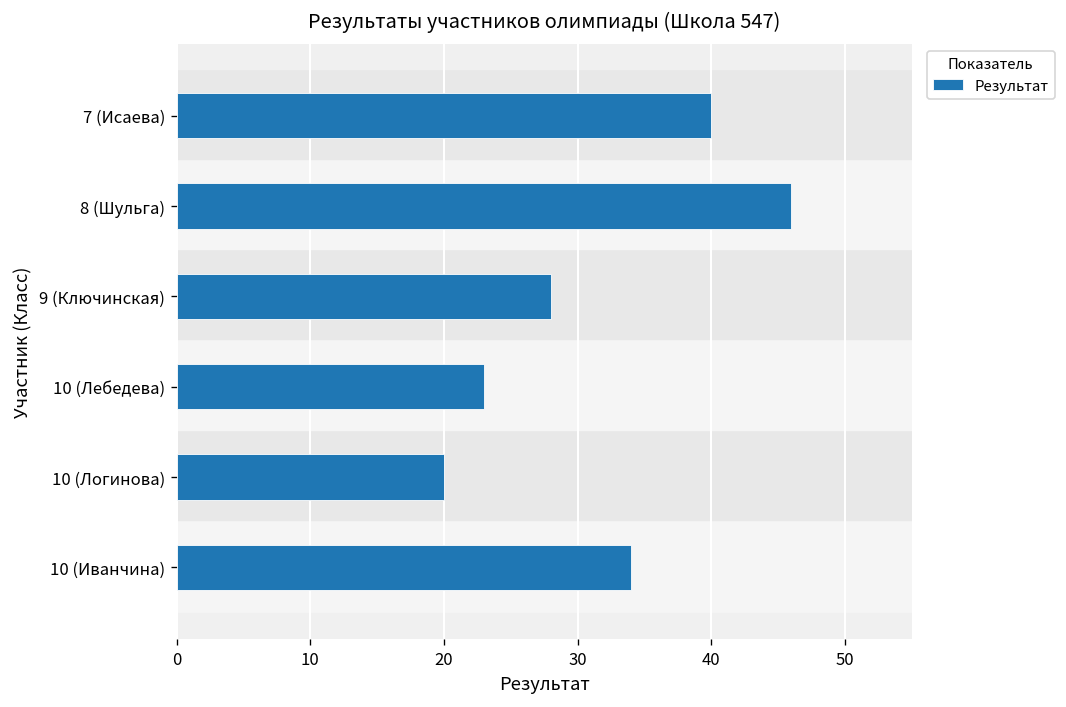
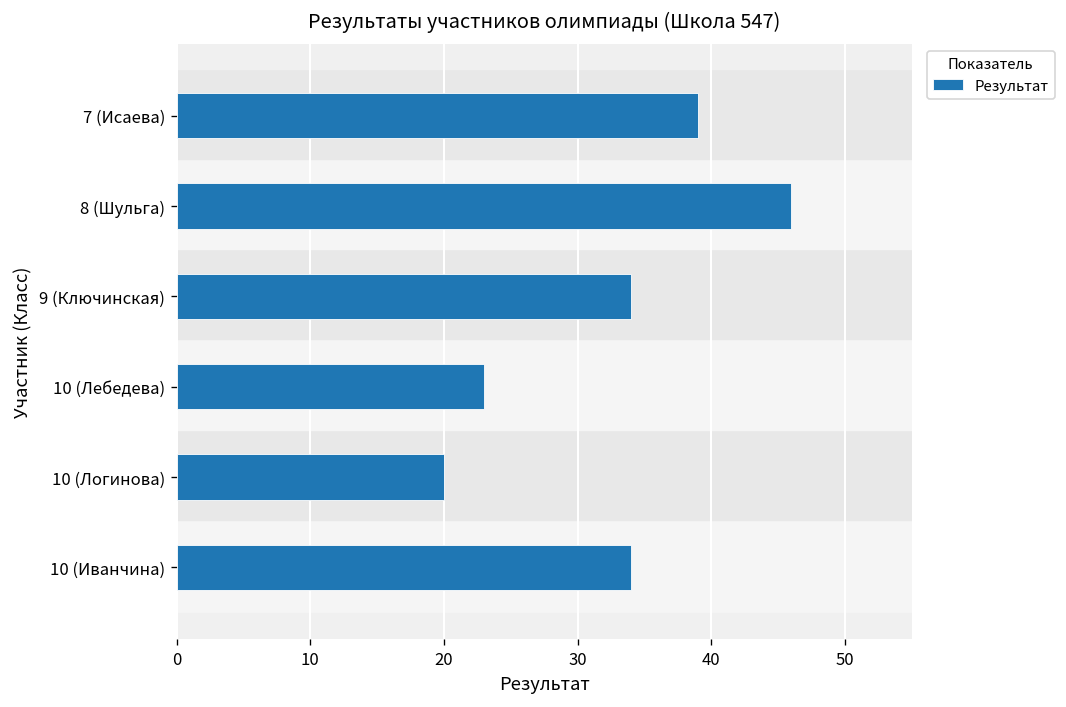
  {
-   "7 (Исаева)": 40,
+   "7 (Исаева)": 39,
    "8 (Шульга)": 46,
-   "9 (Ключинская)": 28,
+   "9 (Ключинская)": 34,
    "10 (Лебедева)": 23,
    "10 (Логинова)": 20,
    "10 (Иванчина)": 34
  }
